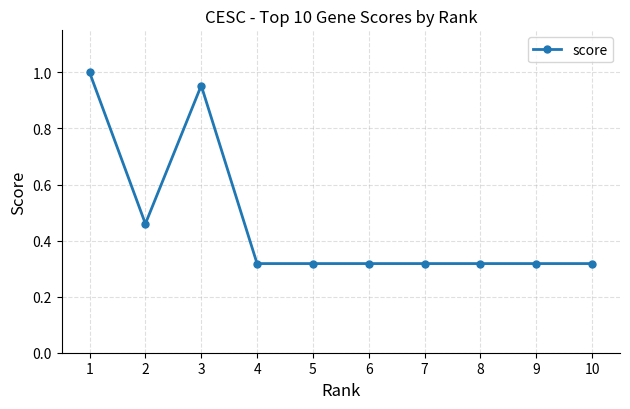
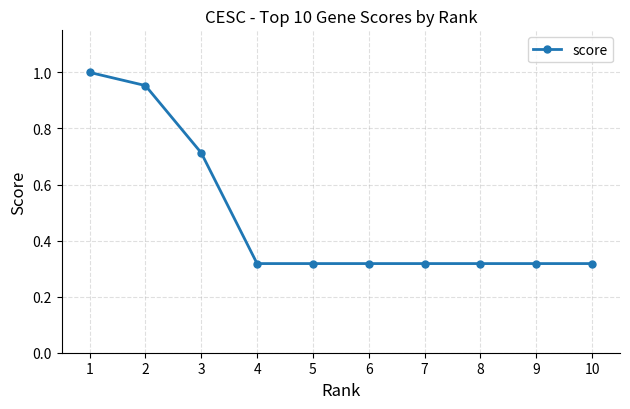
  {
    "1": 1.00,
-   "2": 0.46,
-   "3": 0.95,
+   "2": 0.95,
+   "3": 0.71,
    "4": 0.32,
    "5": 0.32,
    "6": 0.32,
    "7": 0.32,
    "8": 0.32,
    "9": 0.32,
    "10": 0.32
  }
